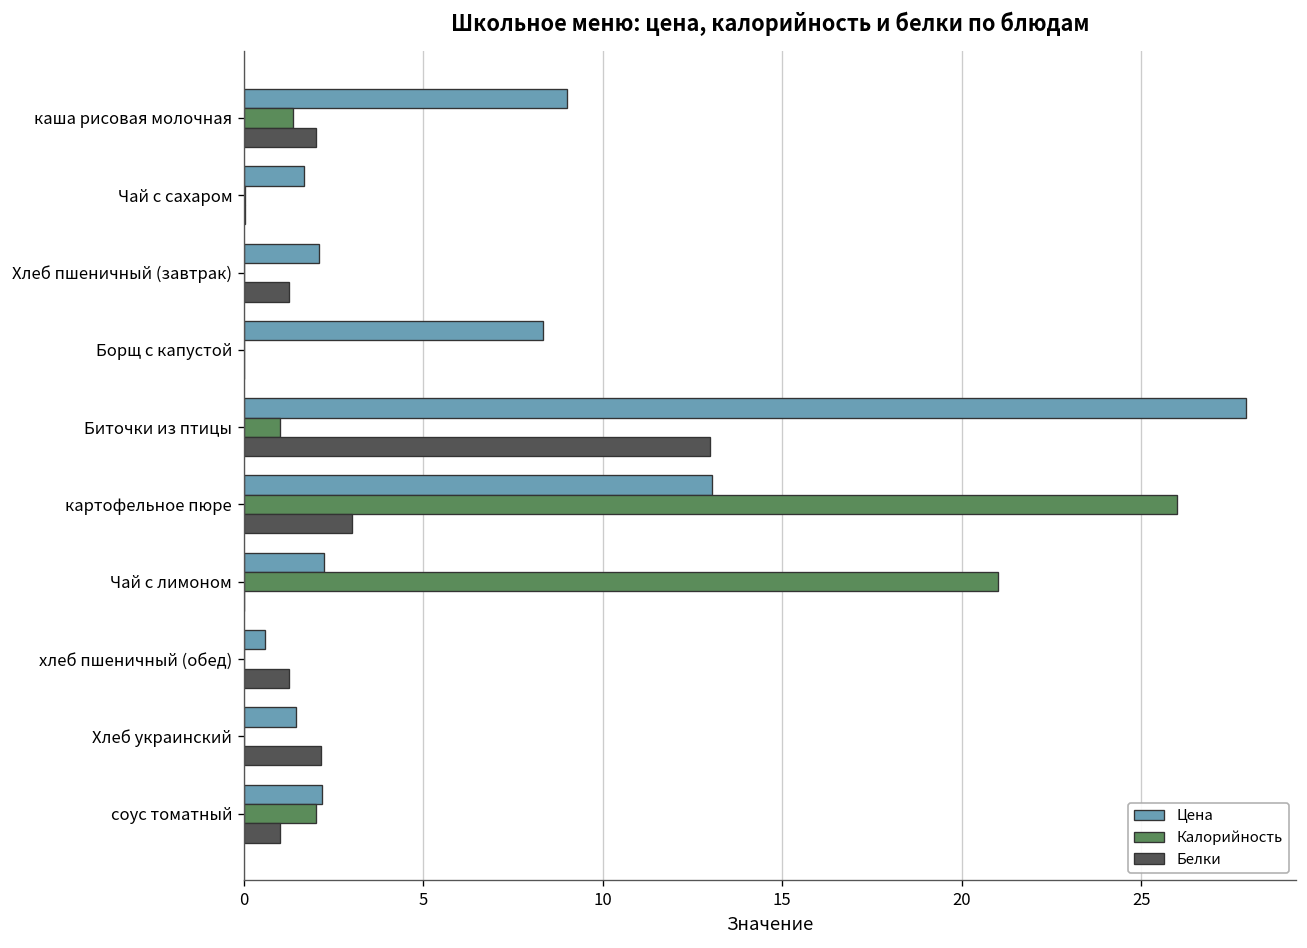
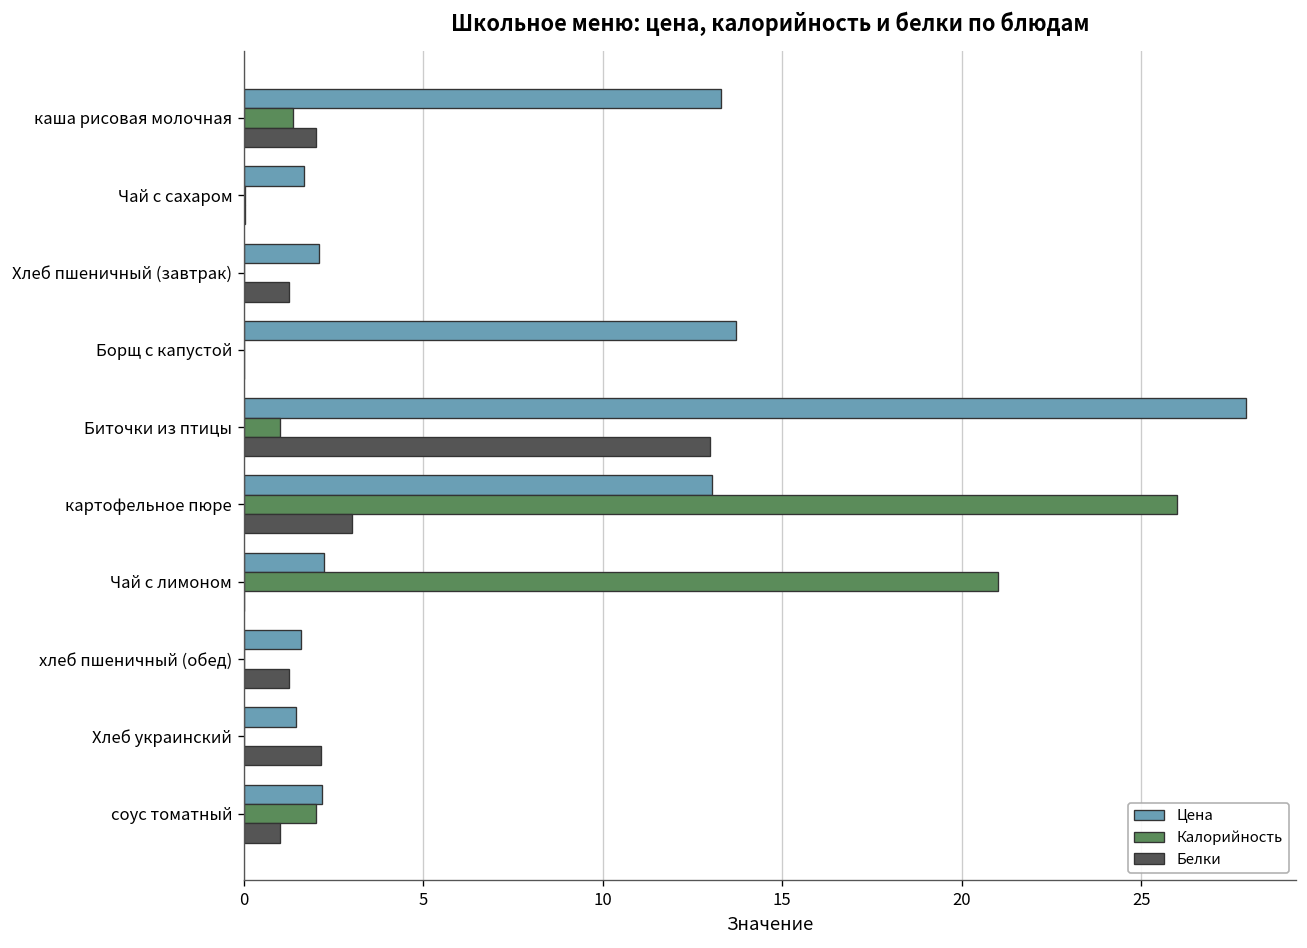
  {
    "Цена": {
-     "каша рисовая молочная": 9.0,
+     "каша рисовая молочная": 13.3,
      "Чай с сахаром": 1.7,
      "Хлеб пшеничный (завтрак)": 2.1,
-     "Борщ с капустой": 8.3,
+     "Борщ с капустой": 13.7,
      "Биточки из птицы": 27.9,
      "картофельное пюре": 13.1,
      "Чай с лимоном": 2.2,
-     "хлеб пшеничный (обед)": 0.6,
+     "хлеб пшеничный (обед)": 1.6,
      "Хлеб украинский": 1.5,
      "соус томатный": 2.2
    }
  }
